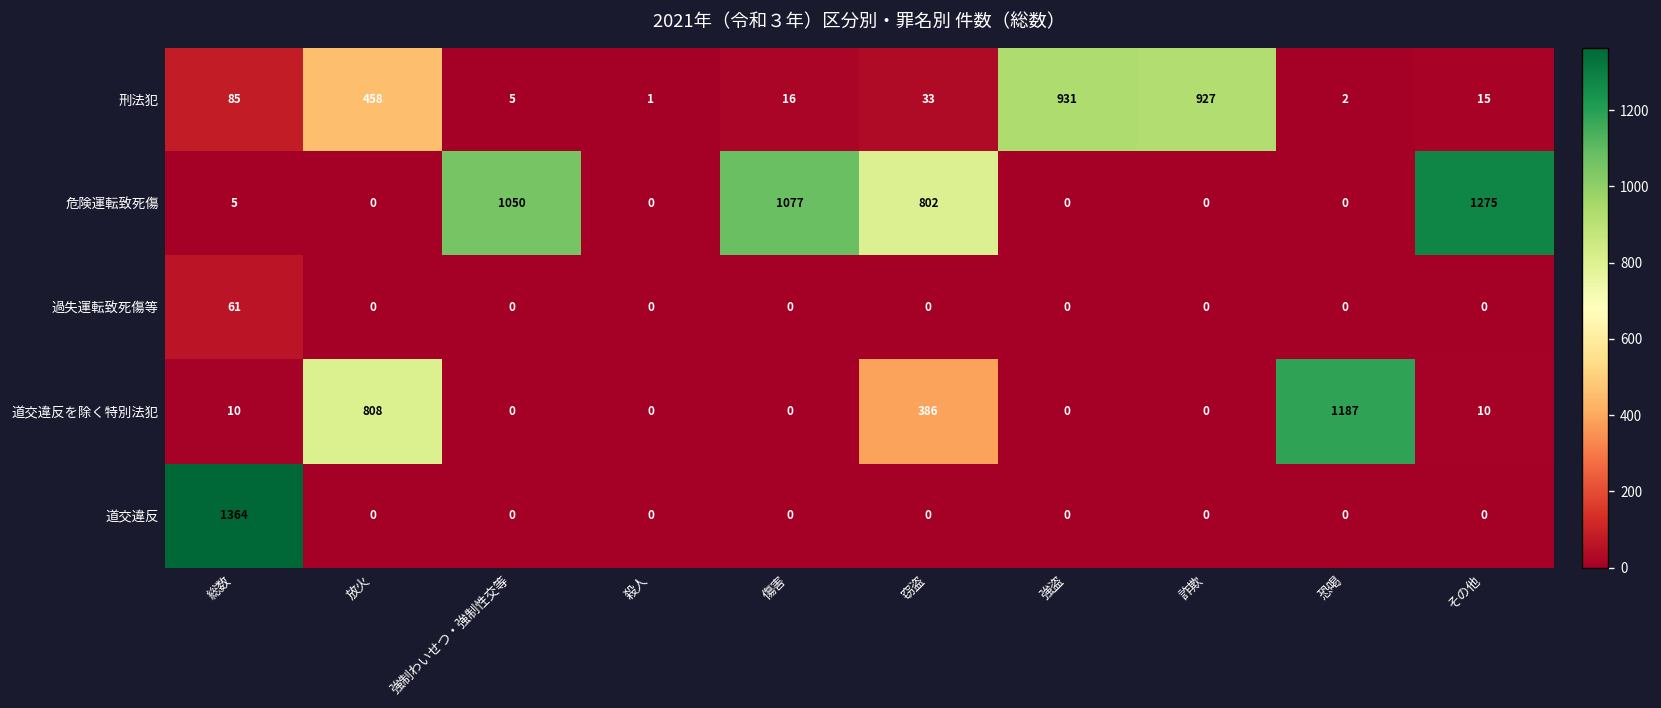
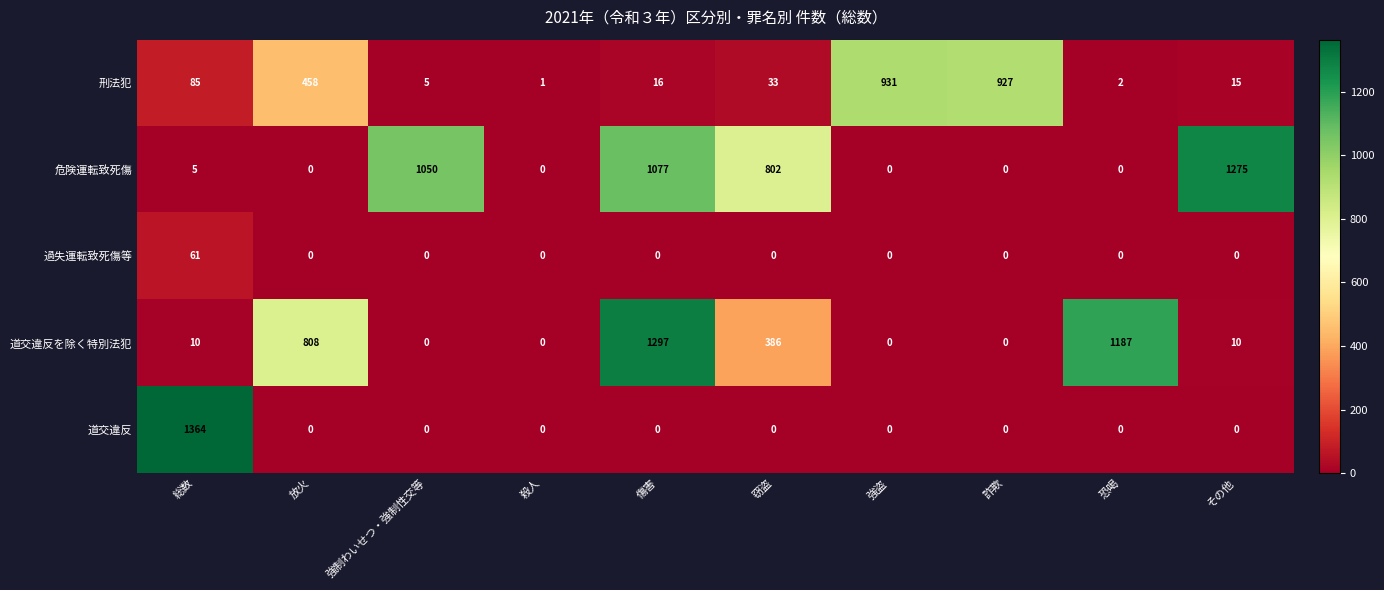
  {
    "刑法犯": {
      "総数": 85,
      "放火": 458,
      "強制わいせつ・強制性交等": 5,
      "殺人": 1,
      "傷害": 16,
      "窃盗": 33,
      "強盗": 931,
      "詐欺": 927,
      "恐喝": 2,
      "その他": 15
    },
    "危険運転致死傷": {
      "総数": 5,
      "放火": 0,
      "強制わいせつ・強制性交等": 1050,
      "殺人": 0,
      "傷害": 1077,
      "窃盗": 802,
      "強盗": 0,
      "詐欺": 0,
      "恐喝": 0,
      "その他": 1275
    },
    "過失運転致死傷等": {
      "総数": 61,
      "放火": 0,
      "強制わいせつ・強制性交等": 0,
      "殺人": 0,
      "傷害": 0,
      "窃盗": 0,
      "強盗": 0,
      "詐欺": 0,
      "恐喝": 0,
      "その他": 0
    },
    "道交違反を除く特別法犯": {
      "総数": 10,
      "放火": 808,
      "強制わいせつ・強制性交等": 0,
      "殺人": 0,
-     "傷害": 0,
+     "傷害": 1297,
      "窃盗": 386,
      "強盗": 0,
      "詐欺": 0,
      "恐喝": 1187,
      "その他": 10
    },
    "道交違反": {
      "総数": 1364,
      "放火": 0,
      "強制わいせつ・強制性交等": 0,
      "殺人": 0,
      "傷害": 0,
      "窃盗": 0,
      "強盗": 0,
      "詐欺": 0,
      "恐喝": 0,
      "その他": 0
    }
  }
